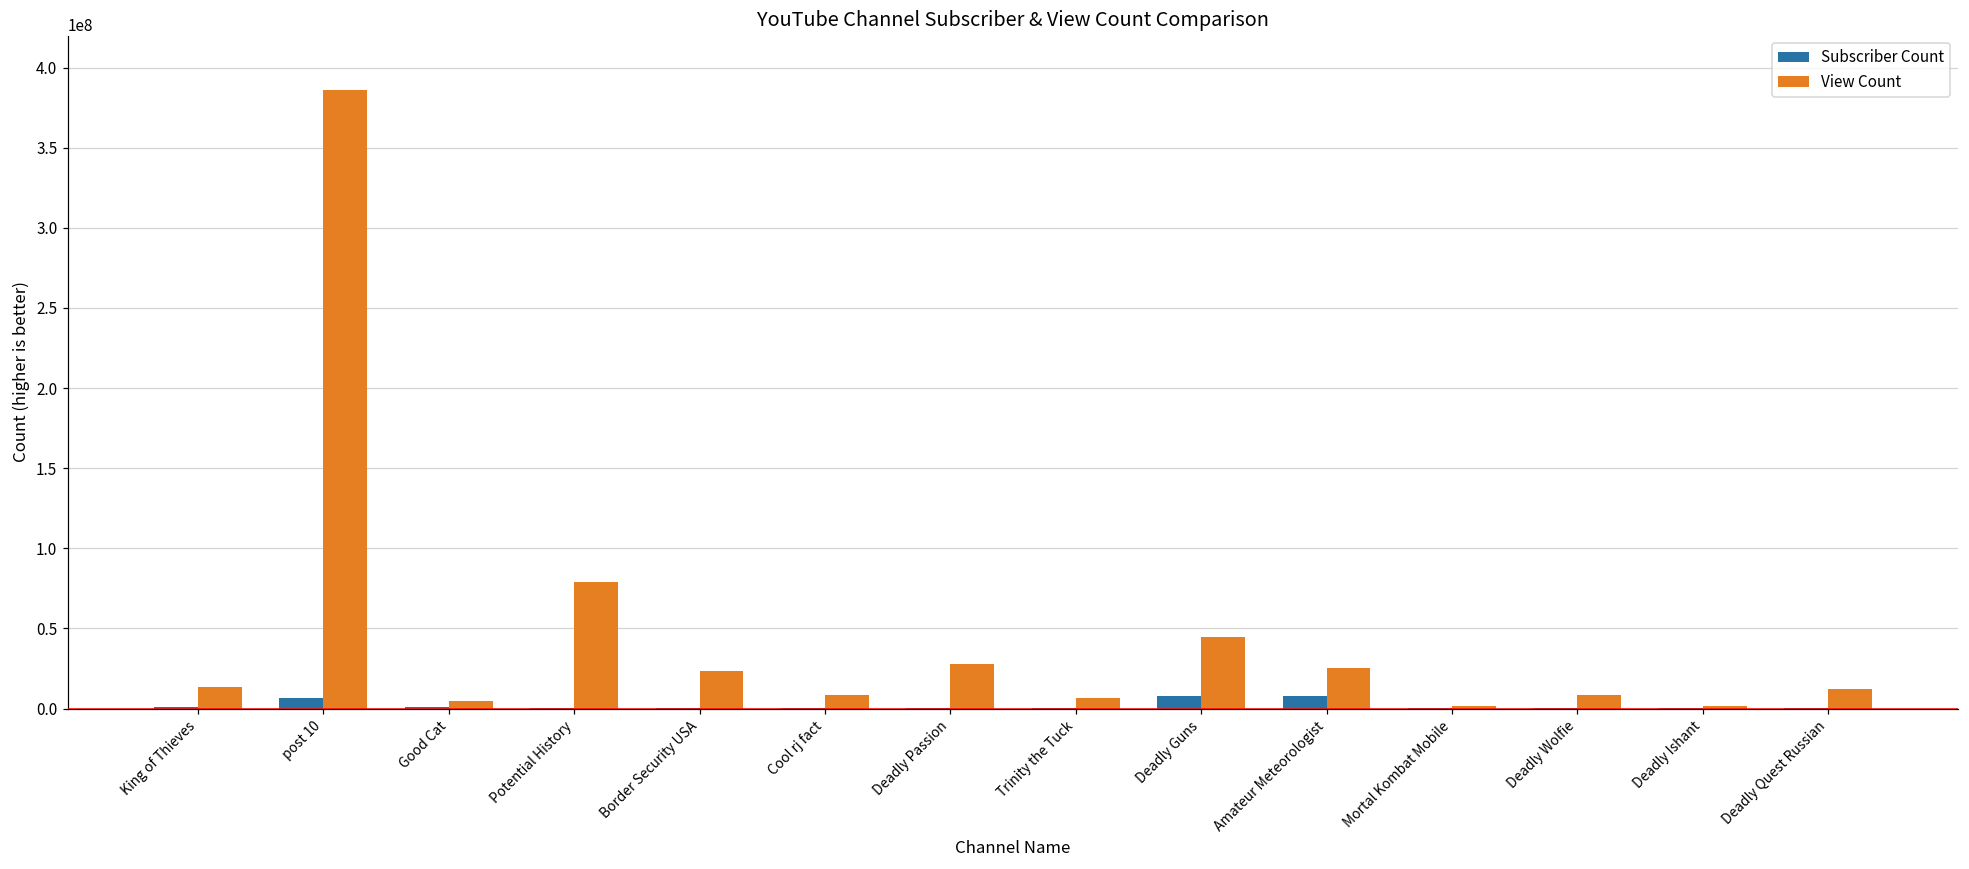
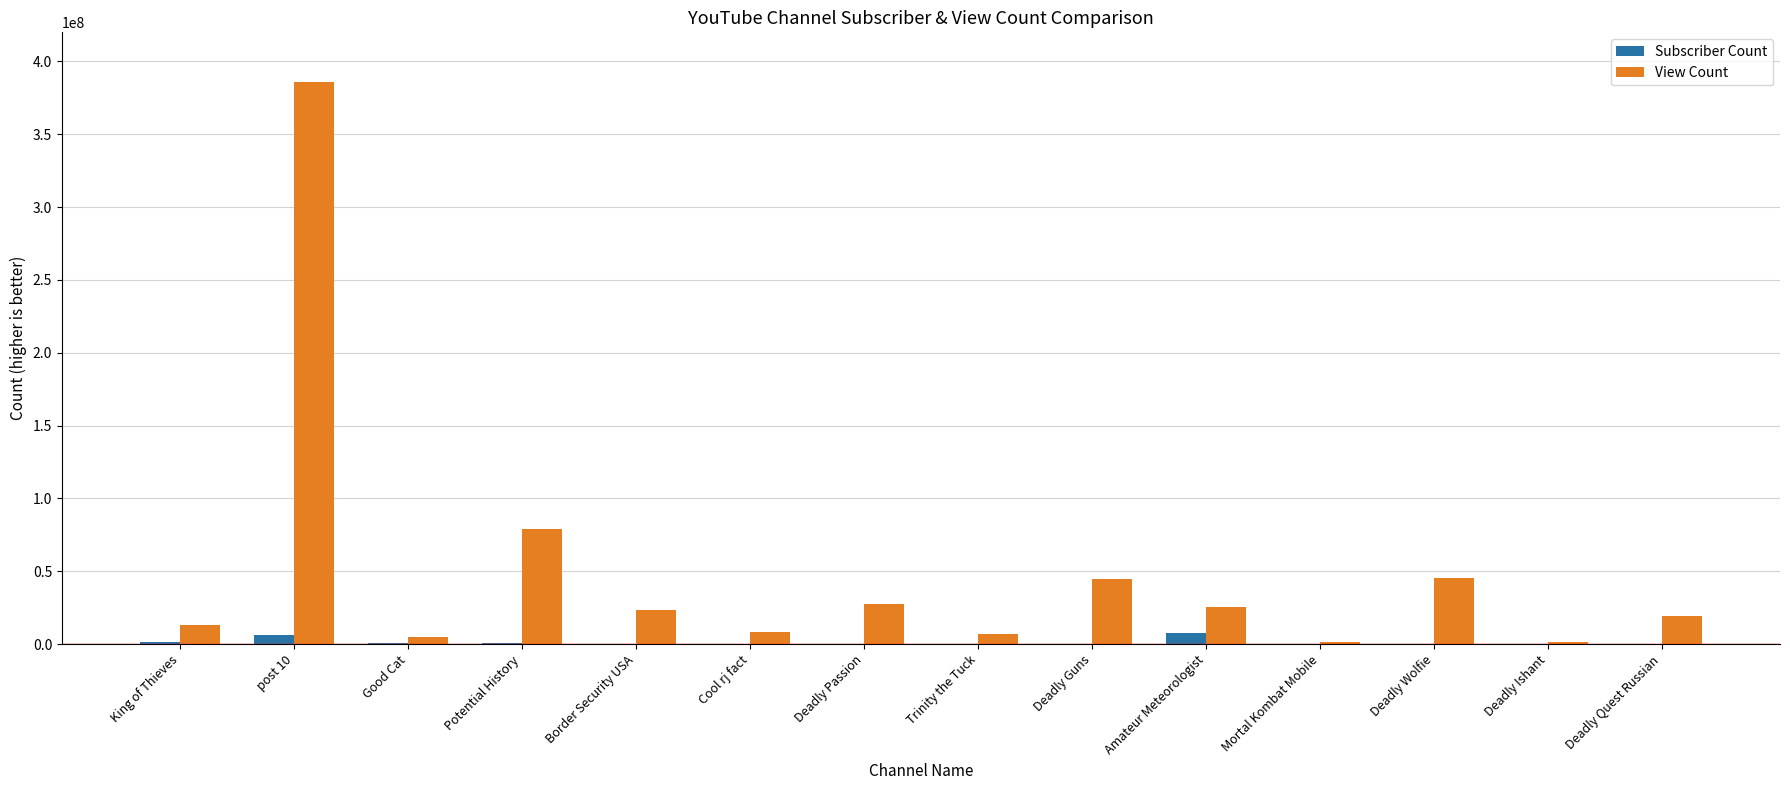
  {
    "Subscriber Count": {
      "post 10": 6000000,
-     "Deadly Guns": 8000000,
+     "Deadly Guns": 0,
      "Amateur Meteorologist": 8000000
    },
    "View Count": {
      "King of Thieves": 13000000,
      "post 10": 386000000,
      "Good Cat": 5000000,
      "Potential History": 79000000,
      "Border Security USA": 24000000,
      "Cool rj fact": 8000000,
      "Deadly Passion": 28000000,
      "Trinity the Tuck": 7000000,
      "Deadly Guns": 44000000,
      "Amateur Meteorologist": 25000000,
-     "Deadly Wolfie": 9000000,
-     "Deadly Quest Russian": 12000000
+     "Deadly Wolfie": 46000000,
+     "Deadly Quest Russian": 19000000
    }
  }
